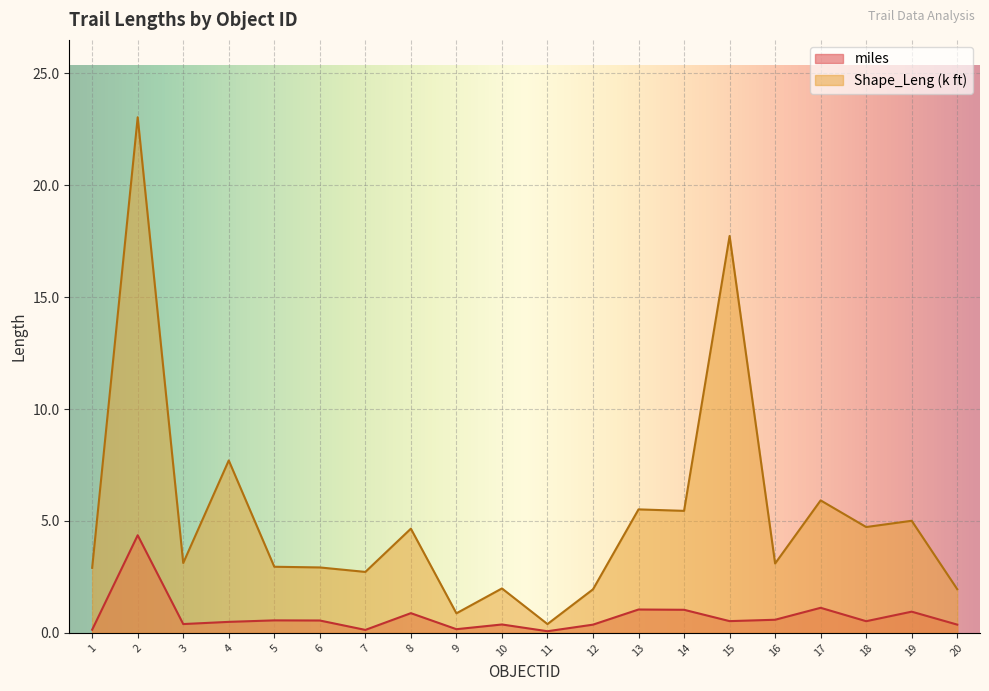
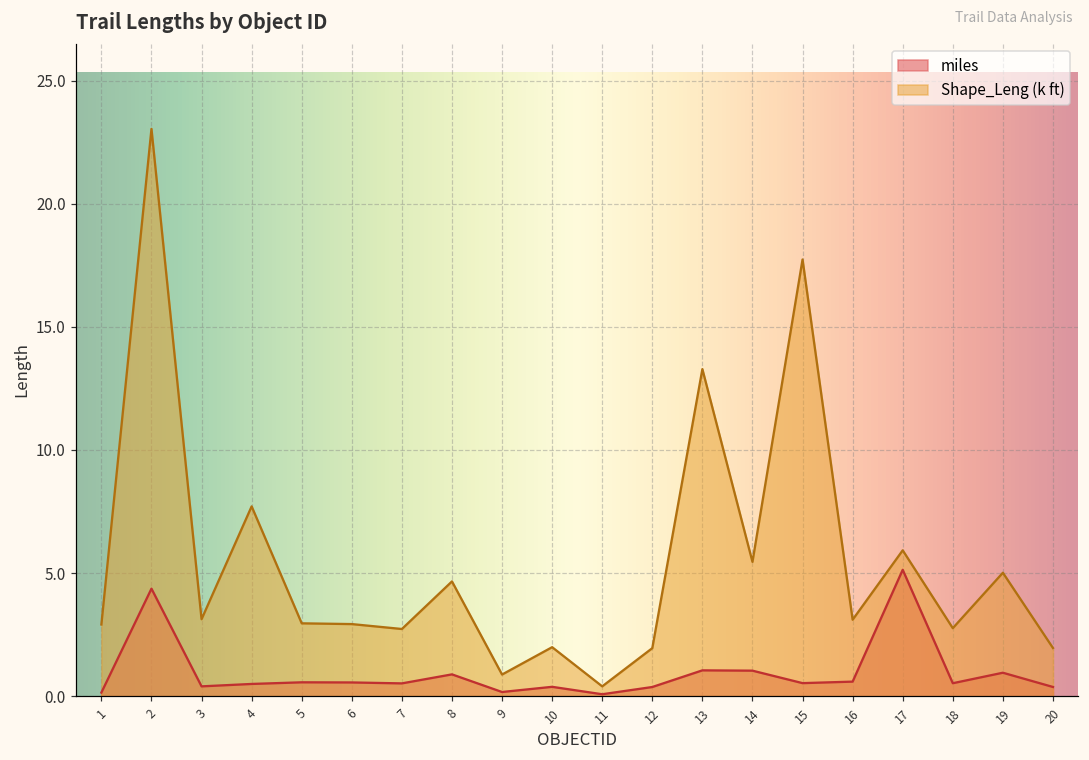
  {
    "miles": {
      "1": 0.1,
      "2": 4.4,
      "3": 0.4,
      "4": 0.5,
      "5": 0.6,
      "6": 0.6,
-     "7": 0.1,
+     "7": 0.5,
      "8": 0.9,
      "9": 0.2,
      "10": 0.4,
      "11": 0.1,
      "12": 0.4,
      "13": 1.0,
      "14": 1.0,
      "15": 0.5,
      "16": 0.6,
-     "17": 1.1,
+     "17": 5.1,
      "18": 0.5,
      "19": 0.9,
      "20": 0.4
    },
    "Shape_Leng (k ft)": {
      "1": 2.9,
      "2": 23.0,
      "3": 3.1,
      "4": 7.7,
      "5": 3.0,
      "6": 2.9,
      "7": 2.7,
      "8": 4.7,
      "9": 0.9,
      "10": 2.0,
      "11": 0.4,
      "12": 1.9,
-     "13": 5.5,
+     "13": 13.3,
      "14": 5.5,
      "15": 17.7,
      "16": 3.1,
      "17": 5.9,
-     "18": 4.7,
+     "18": 2.8,
      "19": 5.0,
      "20": 2.0
    }
  }
